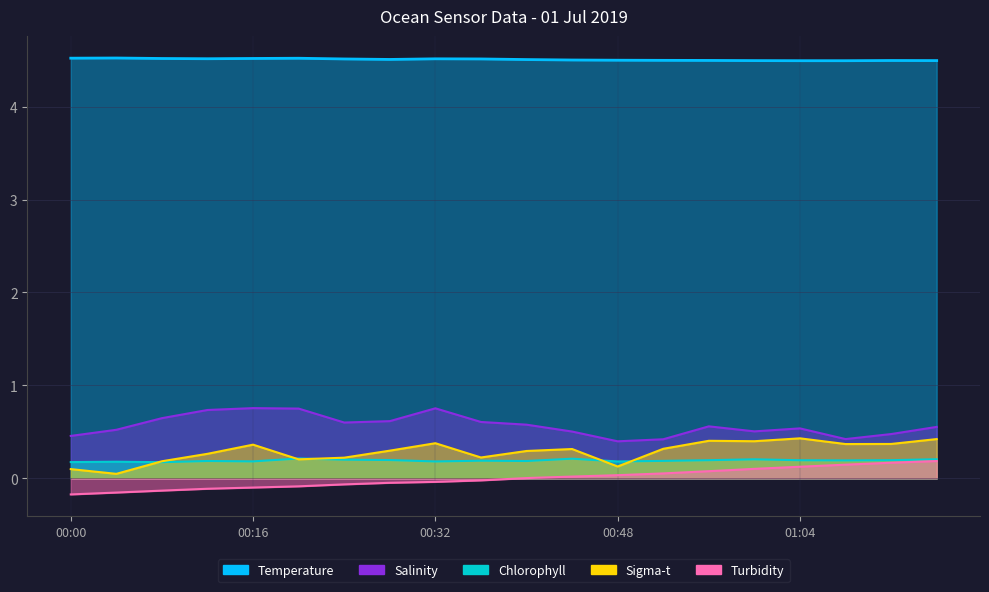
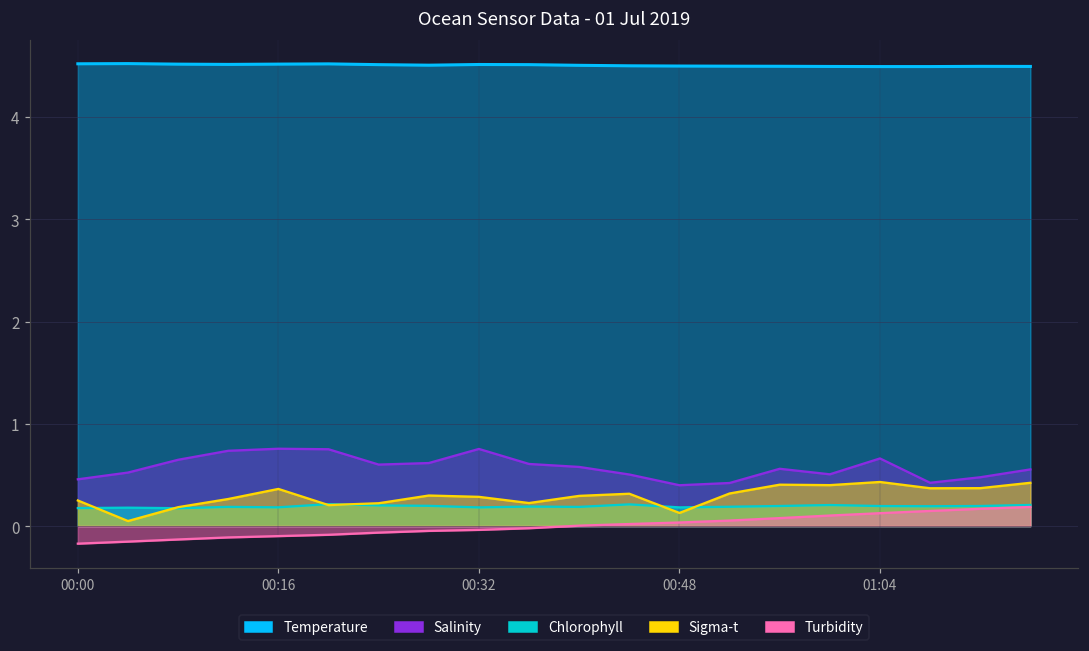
  {
    "Salinity": {
      "00:00": 0.5,
      "00:16": 0.8,
      "00:32": 0.8,
      "00:48": 0.4,
-     "01:04": 0.5
+     "01:04": 0.7
    },
    "Sigma-t": {
-     "00:00": 0.1,
+     "00:00": 0.3,
      "00:16": 0.4,
-     "00:32": 0.4,
+     "00:32": 0.3,
      "00:48": 0.1,
      "01:04": 0.4
    }
  }
